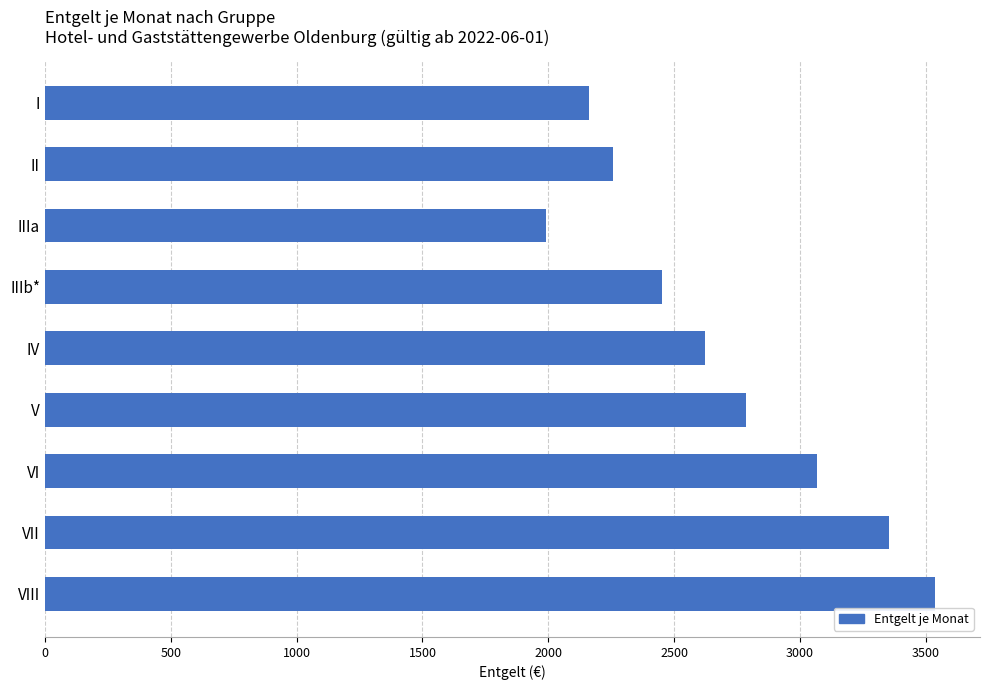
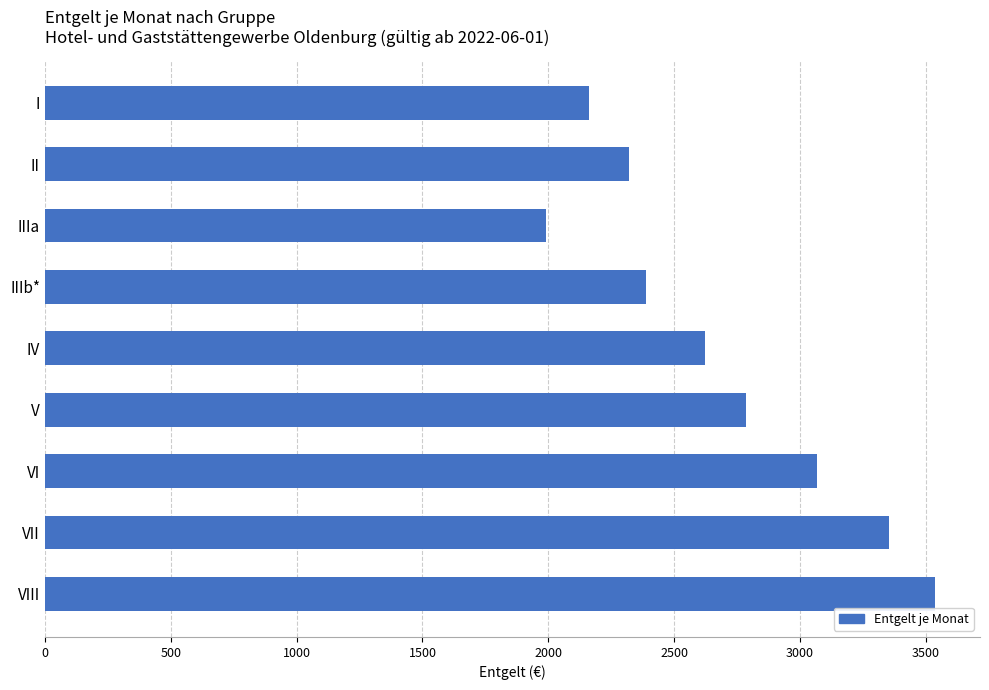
  {
    "I": 2160,
-   "II": 2260,
+   "II": 2320,
    "IIIa": 1990,
-   "IIIb*": 2450,
+   "IIIb*": 2390,
    "IV": 2620,
    "V": 2790,
    "VI": 3070,
    "VII": 3350,
    "VIII": 3540
  }
